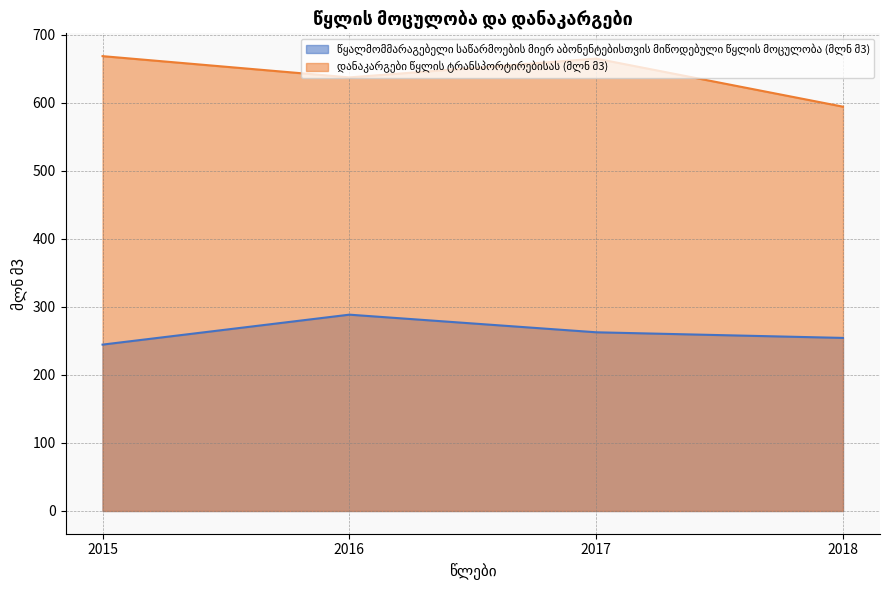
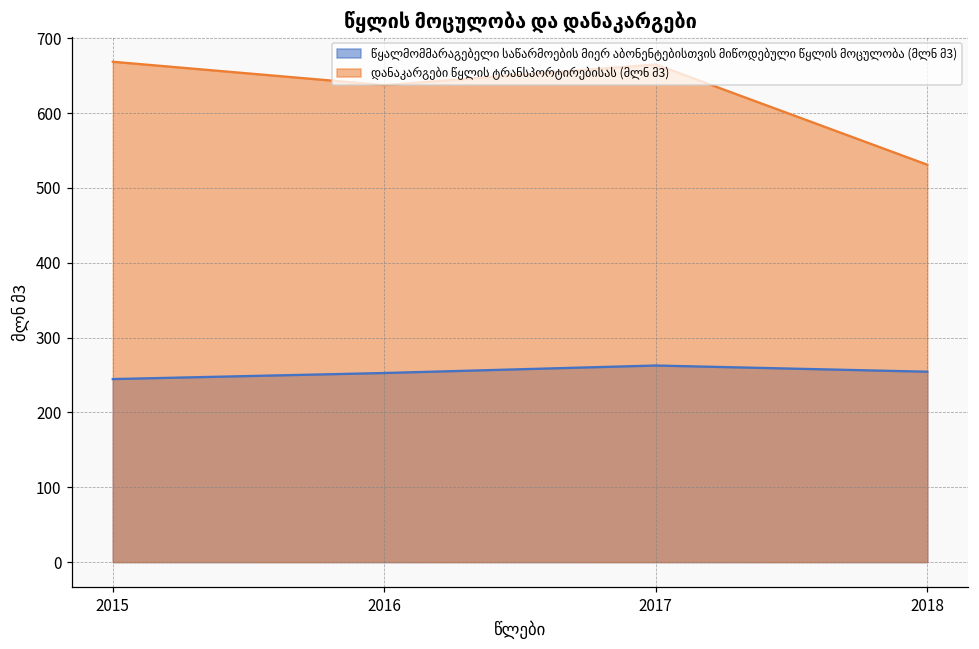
  {
    "წყალმომმარაგებელი საწარმოების მიერ აბონენტებისთვის მიწოდებული წყლის მოცულობა (მლნ მ3)": {
      "2015": 240,
-     "2016": 290,
+     "2016": 250,
      "2017": 260,
      "2018": 250
    },
    "დანაკარგები წყლის ტრანსპორტირებისას (მლნ მ3)": {
      "2015": 670,
-     "2018": 590
+     "2018": 530
    }
  }
